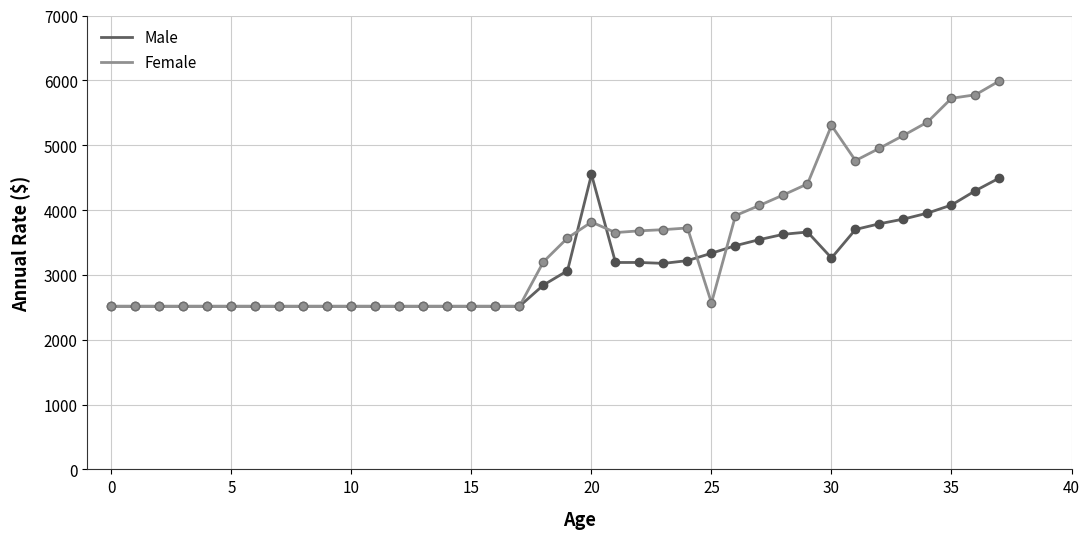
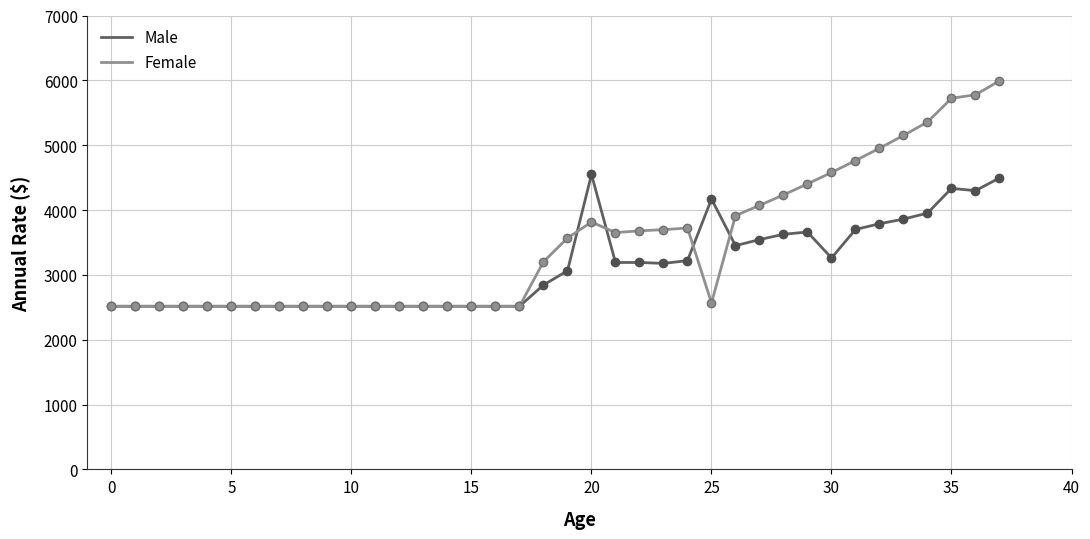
  {
    "Male": {
      "20": 4500,
-     "25": 3300,
+     "25": 4200,
      "30": 3300,
-     "35": 4100
+     "35": 4300
    },
    "Female": {
      "20": 3800,
      "25": 2600,
-     "30": 5300,
+     "30": 4600,
      "35": 5700
    }
  }
